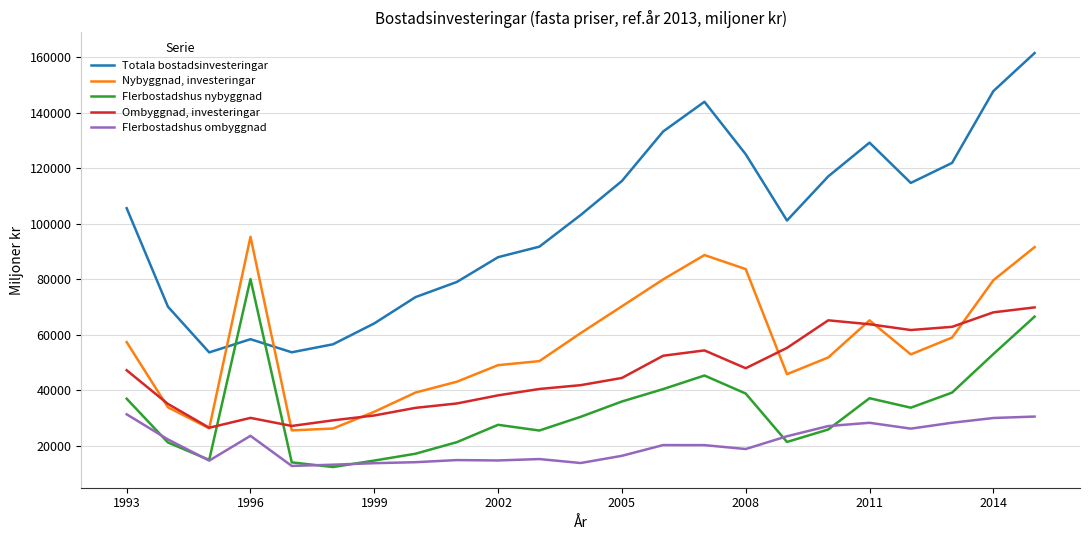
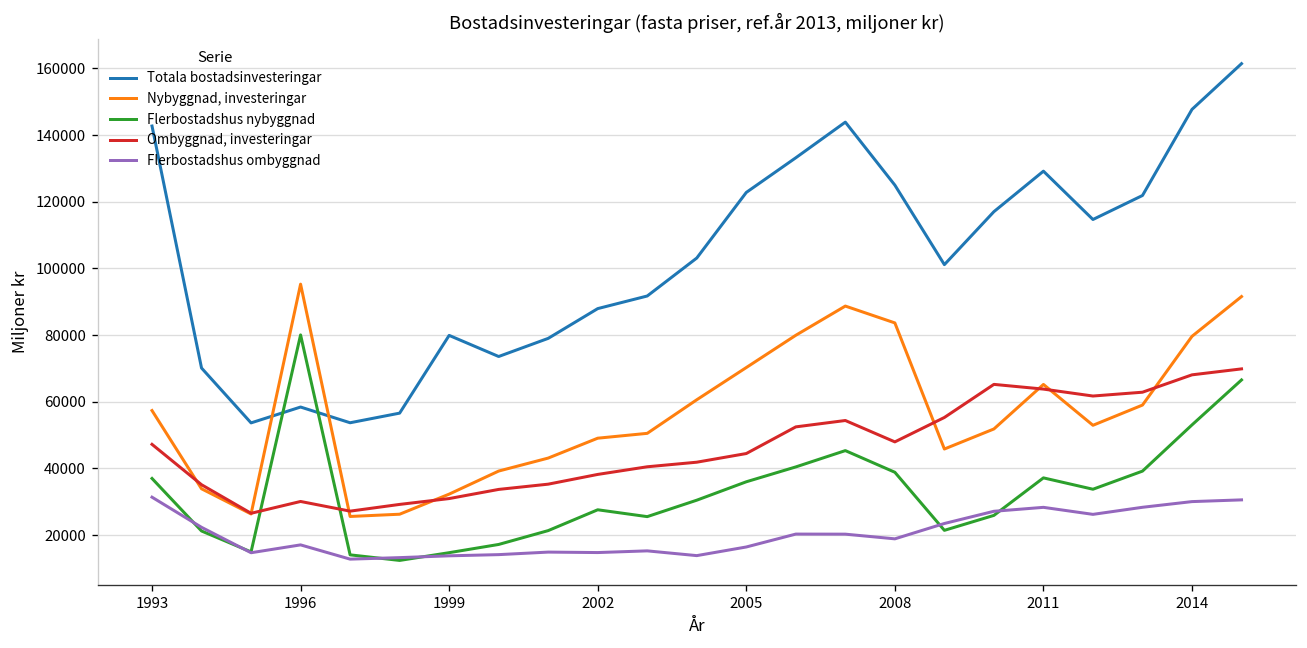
  {
    "Totala bostadsinvesteringar": {
-     "1993": 106000,
+     "1993": 143000,
      "1996": 58000,
-     "1999": 64000,
+     "1999": 80000,
      "2002": 88000,
-     "2005": 115000,
+     "2005": 123000,
      "2008": 125000,
      "2011": 129000,
      "2014": 148000
    },
    "Nybyggnad, investeringar": {
      "1993": 57000,
      "1996": 95000,
      "1999": 32000,
      "2002": 49000,
      "2005": 70000,
      "2008": 84000,
      "2011": 65000,
      "2014": 80000
    },
    "Flerbostadshus nybyggnad": {
      "1993": 37000,
      "1996": 80000,
      "1999": 15000,
      "2002": 28000,
      "2005": 36000,
      "2008": 39000,
      "2011": 37000,
      "2014": 53000
    },
    "Ombyggnad, investeringar": {
      "1993": 47000,
      "1996": 30000,
      "1999": 31000,
      "2002": 38000,
      "2005": 44000,
      "2008": 48000,
      "2011": 64000,
      "2014": 68000
    },
    "Flerbostadshus ombyggnad": {
      "1993": 31000,
-     "1996": 24000,
+     "1996": 17000,
      "1999": 14000,
      "2002": 15000,
      "2005": 16000,
      "2008": 19000,
      "2011": 28000,
      "2014": 30000
    }
  }
